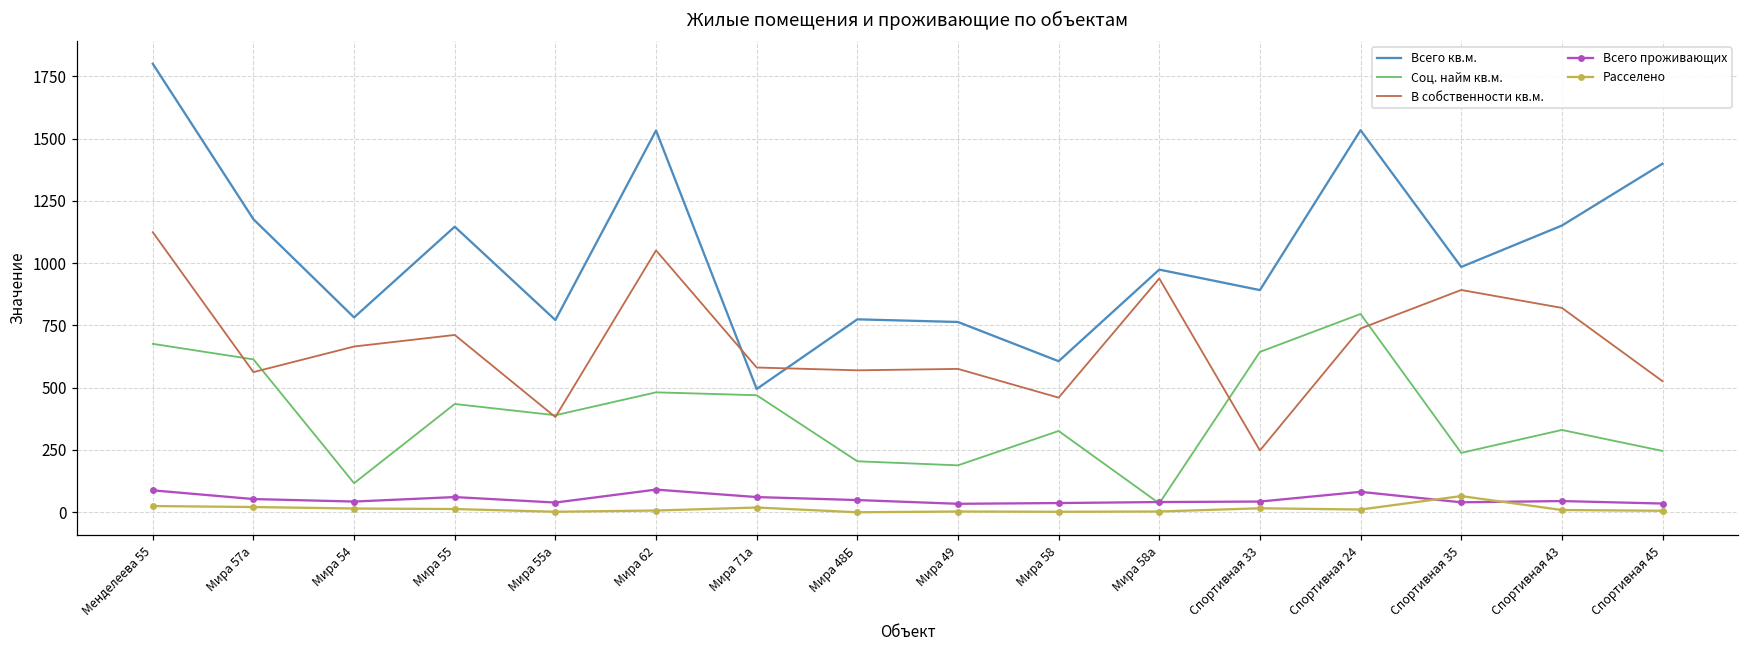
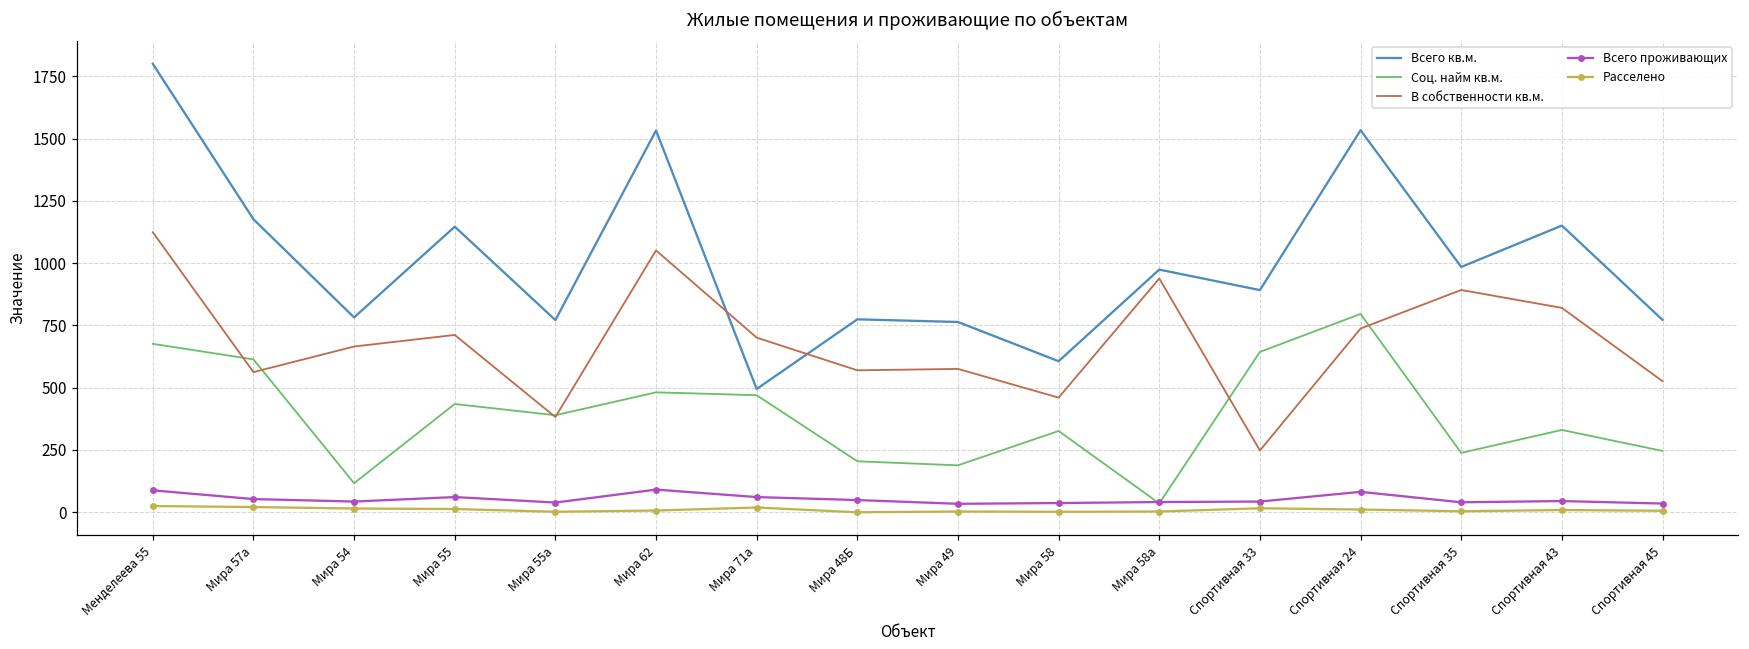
  {
    "Всего кв.м.": {
      "Менделеева 55": 1800,
      "Мира 57а": 1180,
      "Мира 54": 780,
      "Мира 55": 1150,
      "Мира 55а": 770,
      "Мира 62": 1530,
      "Мира 71а": 500,
      "Мира 48Б": 770,
      "Мира 49": 760,
      "Мира 58": 610,
      "Мира 58а": 970,
      "Спортивная 33": 890,
      "Спортивная 24": 1530,
      "Спортивная 35": 990,
      "Спортивная 43": 1150,
-     "Спортивная 45": 1400
+     "Спортивная 45": 770
    },
    "Соц. найм кв.м.": {
      "Менделеева 55": 680,
      "Мира 57а": 610,
      "Мира 54": 120,
      "Мира 55": 430,
      "Мира 62": 480,
      "Мира 71а": 470,
      "Мира 48Б": 200,
      "Мира 49": 190,
      "Мира 58": 330,
      "Спортивная 33": 640,
      "Спортивная 24": 800,
      "Спортивная 35": 240,
      "Спортивная 43": 330,
      "Спортивная 45": 250
    },
    "В собственности кв.м.": {
      "Менделеева 55": 1120,
      "Мира 57а": 560,
      "Мира 54": 670,
      "Мира 55": 710,
      "Мира 62": 1050,
-     "Мира 71а": 580,
+     "Мира 71а": 700,
      "Мира 48Б": 570,
      "Мира 49": 580,
      "Мира 58": 460,
      "Мира 58а": 940,
      "Спортивная 33": 250,
      "Спортивная 24": 740,
      "Спортивная 35": 890,
      "Спортивная 43": 820,
      "Спортивная 45": 530
    },
    "Всего проживающих": {
      "Менделеева 55": 90,
      "Мира 57а": 50,
      "Мира 54": 40,
      "Мира 55": 60,
      "Мира 55а": 40,
      "Мира 62": 90,
      "Мира 71а": 60,
      "Мира 48Б": 50,
      "Мира 49": 30,
      "Мира 58": 40,
      "Спортивная 33": 40,
      "Спортивная 24": 80,
      "Спортивная 35": 40,
      "Спортивная 43": 50,
      "Спортивная 45": 40
    },
    "Расселено": {
      "Менделеева 55": 30,
      "Мира 57а": 20,
      "Мира 54": 20,
      "Мира 55": 10,
      "Мира 55а": 0,
      "Мира 62": 10,
      "Мира 71а": 20,
      "Мира 48Б": 0,
      "Мира 49": 0,
      "Мира 58": 0,
      "Мира 58а": 0,
      "Спортивная 33": 20,
      "Спортивная 24": 10,
-     "Спортивная 35": 70,
+     "Спортивная 35": 0,
      "Спортивная 43": 10,
      "Спортивная 45": 10
    }
  }
